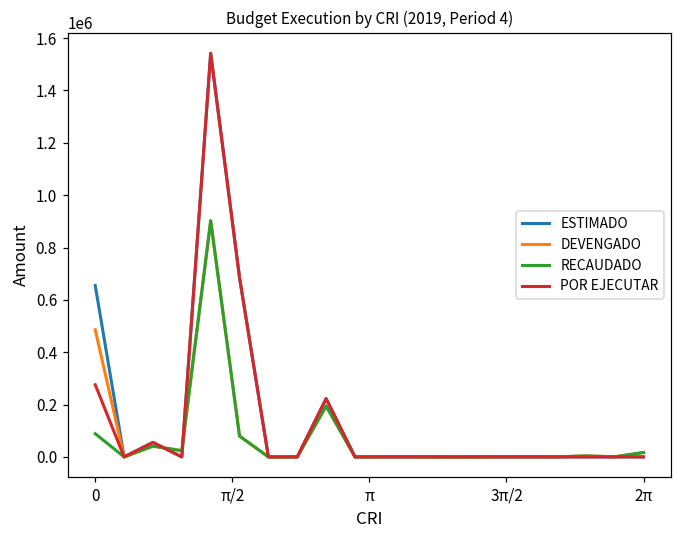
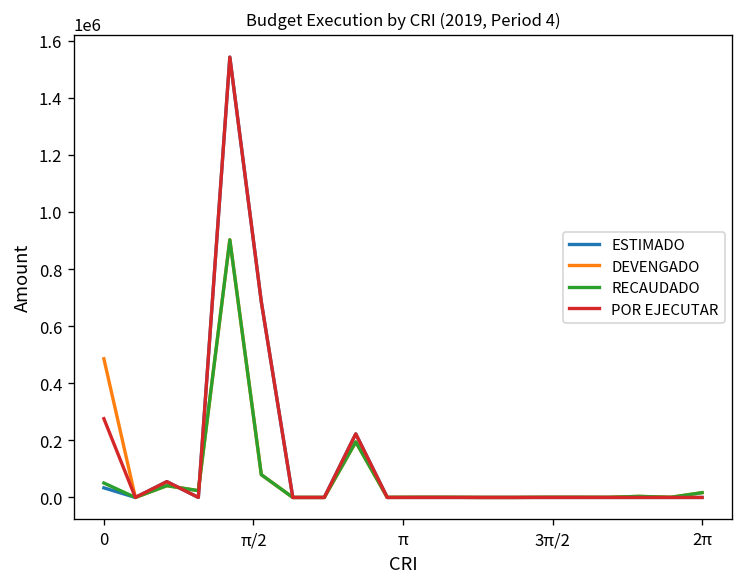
  {
    "ESTIMADO": {
-     "0": 650000
+     "0": 30000
    },
    "DEVENGADO": {
      "0": 490000
    },
    "RECAUDADO": {
-     "0": 90000
+     "0": 50000
    },
    "POR EJECUTAR": {
      "0": 280000
    }
  }
